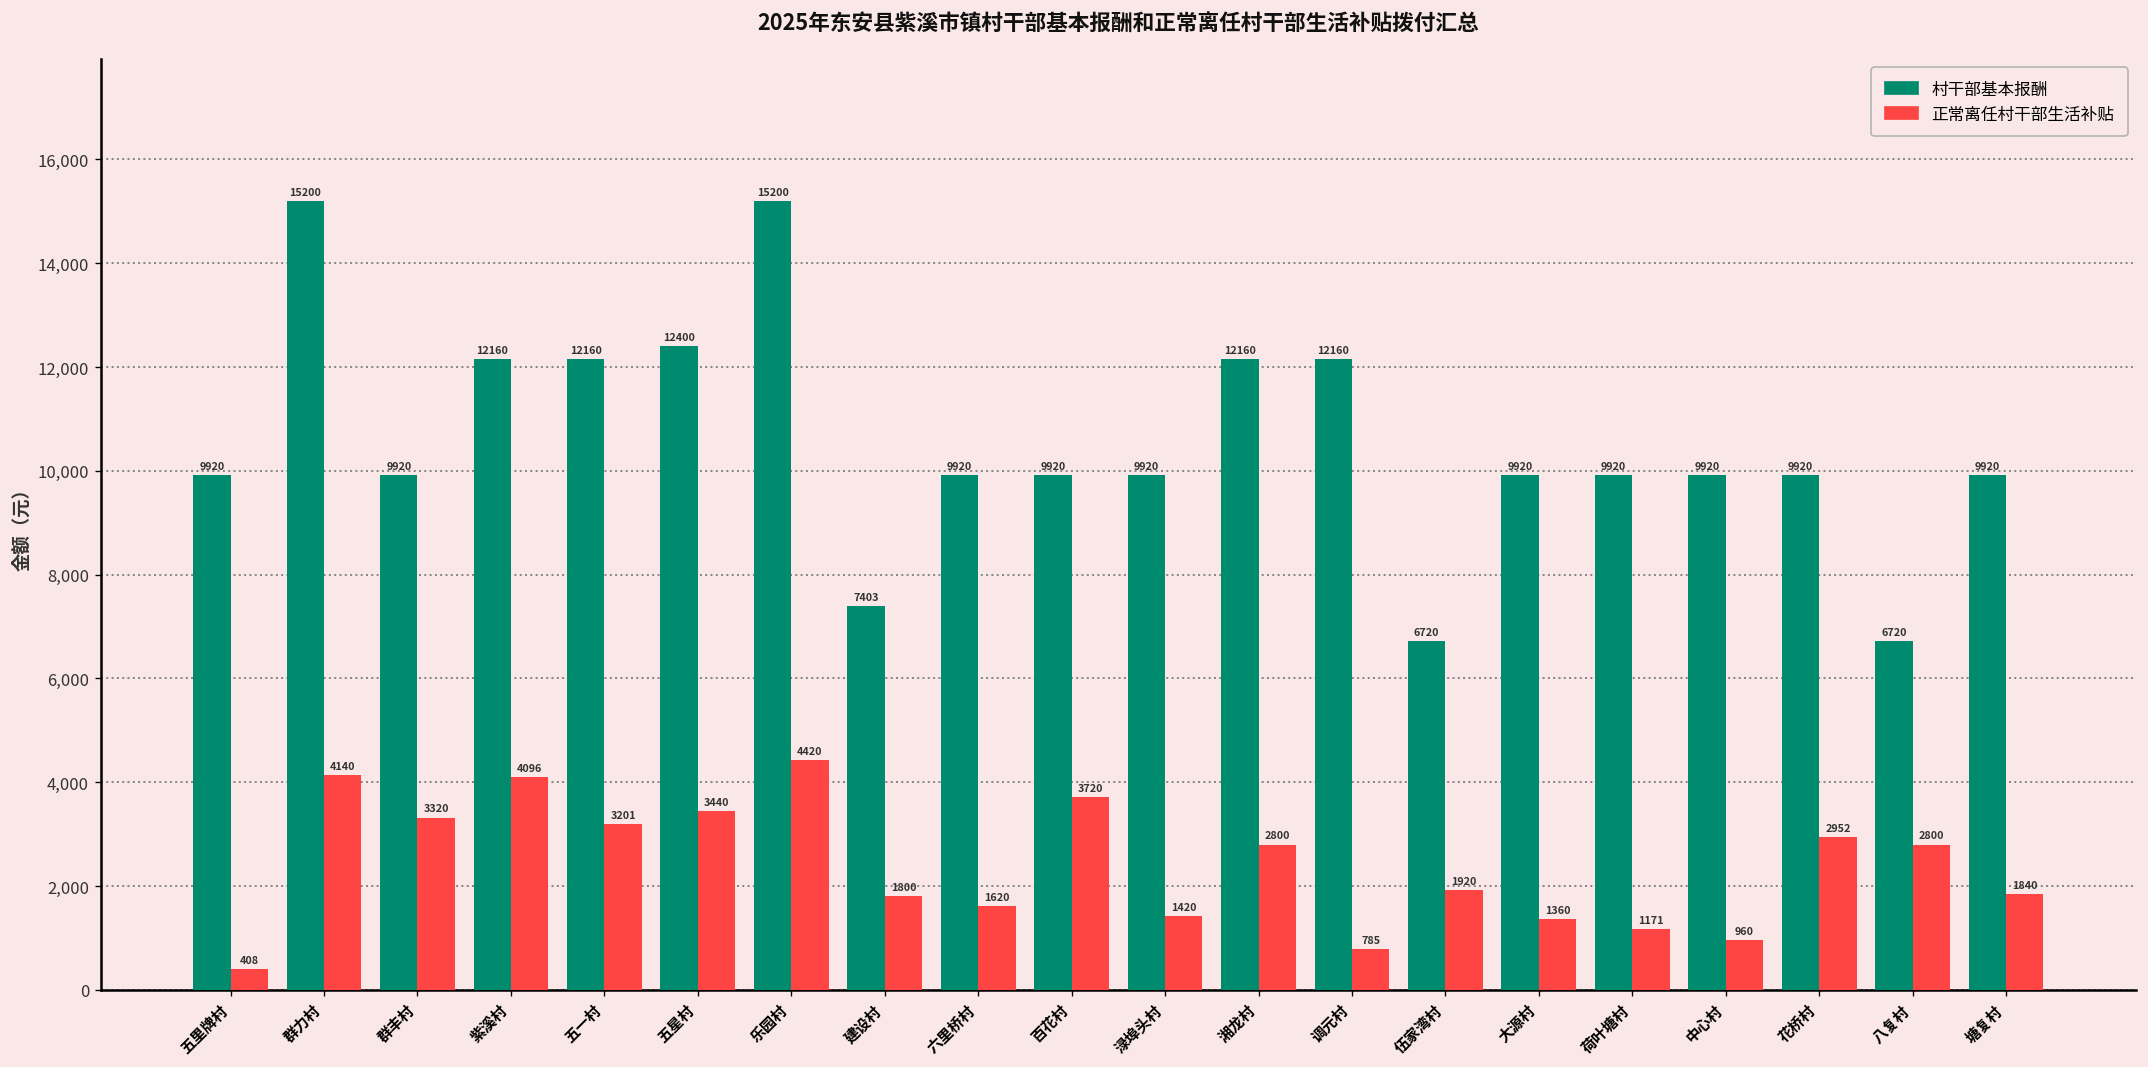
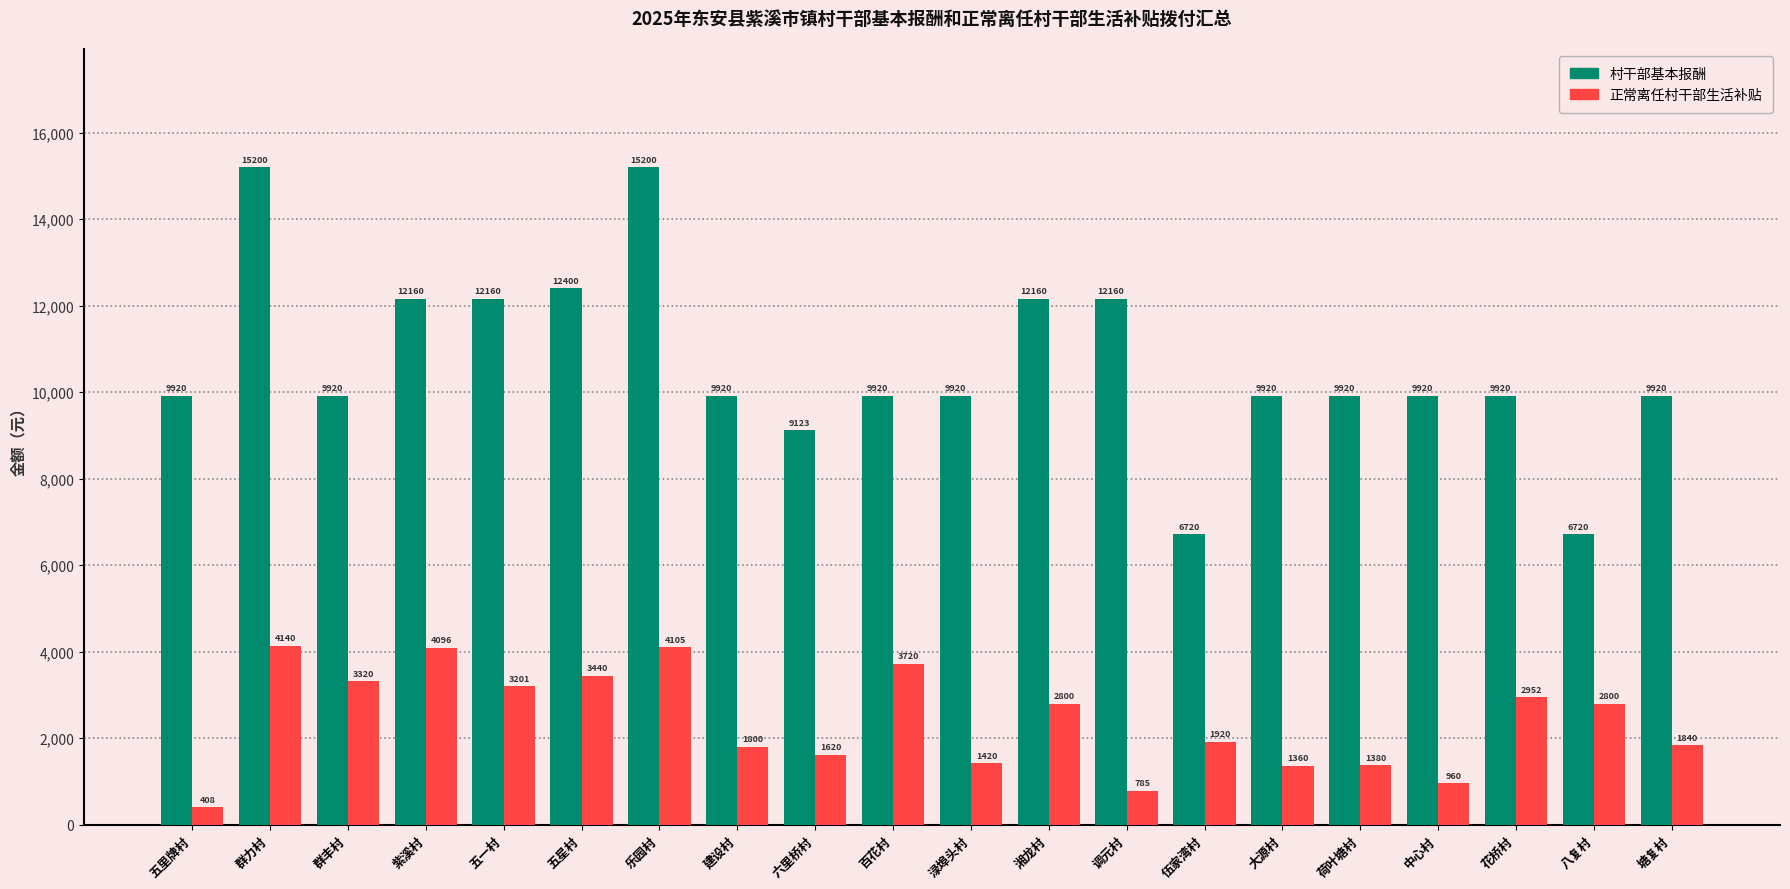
  {
    "村干部基本报酬": {
      "五里牌村": 9920,
      "群力村": 15200,
      "群丰村": 9920,
      "紫溪村": 12160,
      "五一村": 12160,
      "五星村": 12400,
      "乐园村": 15200,
-     "建设村": 7403,
-     "六里桥村": 9920,
+     "建设村": 9920,
+     "六里桥村": 9123,
      "百花村": 9920,
      "渌埠头村": 9920,
      "湘龙村": 12160,
      "调元村": 12160,
      "伍家湾村": 6720,
      "大源村": 9920,
      "荷叶塘村": 9920,
      "中心村": 9920,
      "花桥村": 9920,
      "八复村": 6720,
      "塘复村": 9920
    },
    "正常离任村干部生活补贴": {
      "五里牌村": 408,
      "群力村": 4140,
      "群丰村": 3320,
      "紫溪村": 4096,
      "五一村": 3201,
      "五星村": 3440,
-     "乐园村": 4420,
+     "乐园村": 4105,
      "建设村": 1800,
      "六里桥村": 1620,
      "百花村": 3720,
      "渌埠头村": 1420,
      "湘龙村": 2800,
      "调元村": 785,
      "伍家湾村": 1920,
      "大源村": 1360,
-     "荷叶塘村": 1171,
+     "荷叶塘村": 1380,
      "中心村": 960,
      "花桥村": 2952,
      "八复村": 2800,
      "塘复村": 1840
    }
  }
